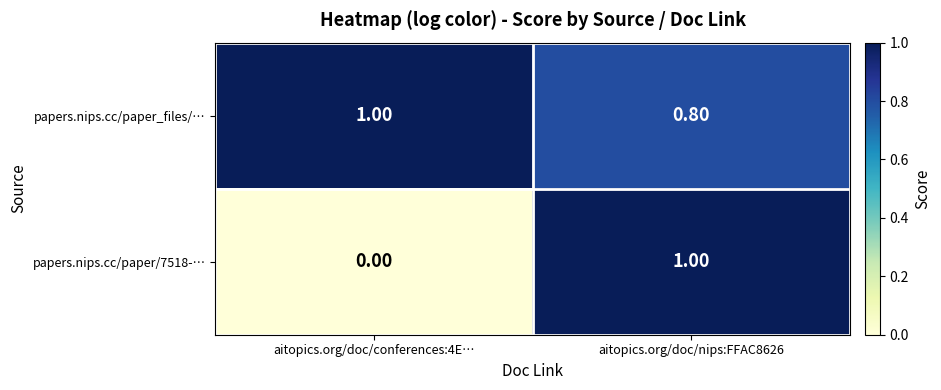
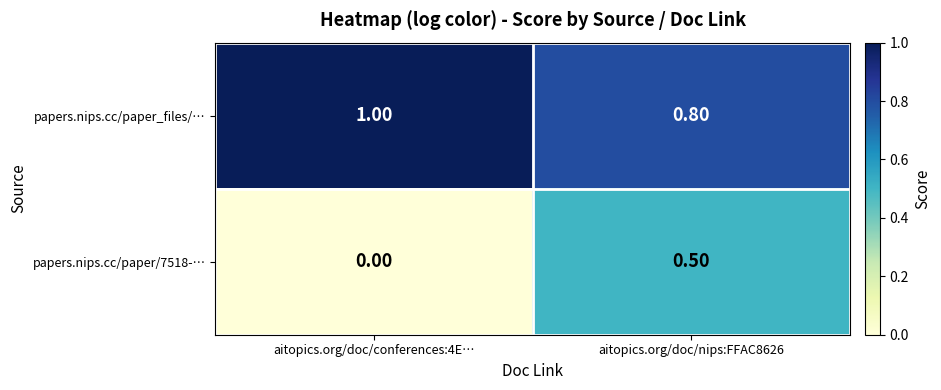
  {
    "papers.nips.cc/paper_files/…": {
      "aitopics.org/doc/conferences:4E…": 1.00,
      "aitopics.org/doc/nips:FFAC8626": 0.80
    },
    "papers.nips.cc/paper/7518-…": {
      "aitopics.org/doc/conferences:4E…": 0.00,
-     "aitopics.org/doc/nips:FFAC8626": 1.00
+     "aitopics.org/doc/nips:FFAC8626": 0.50
    }
  }
